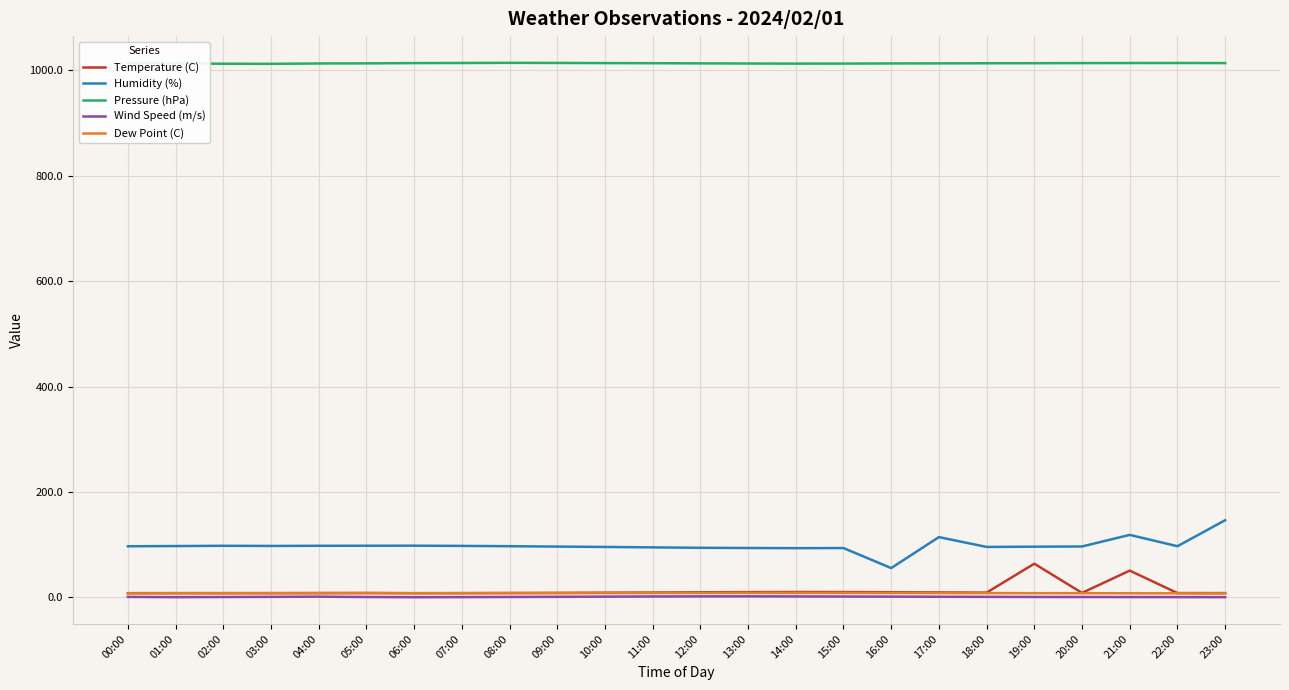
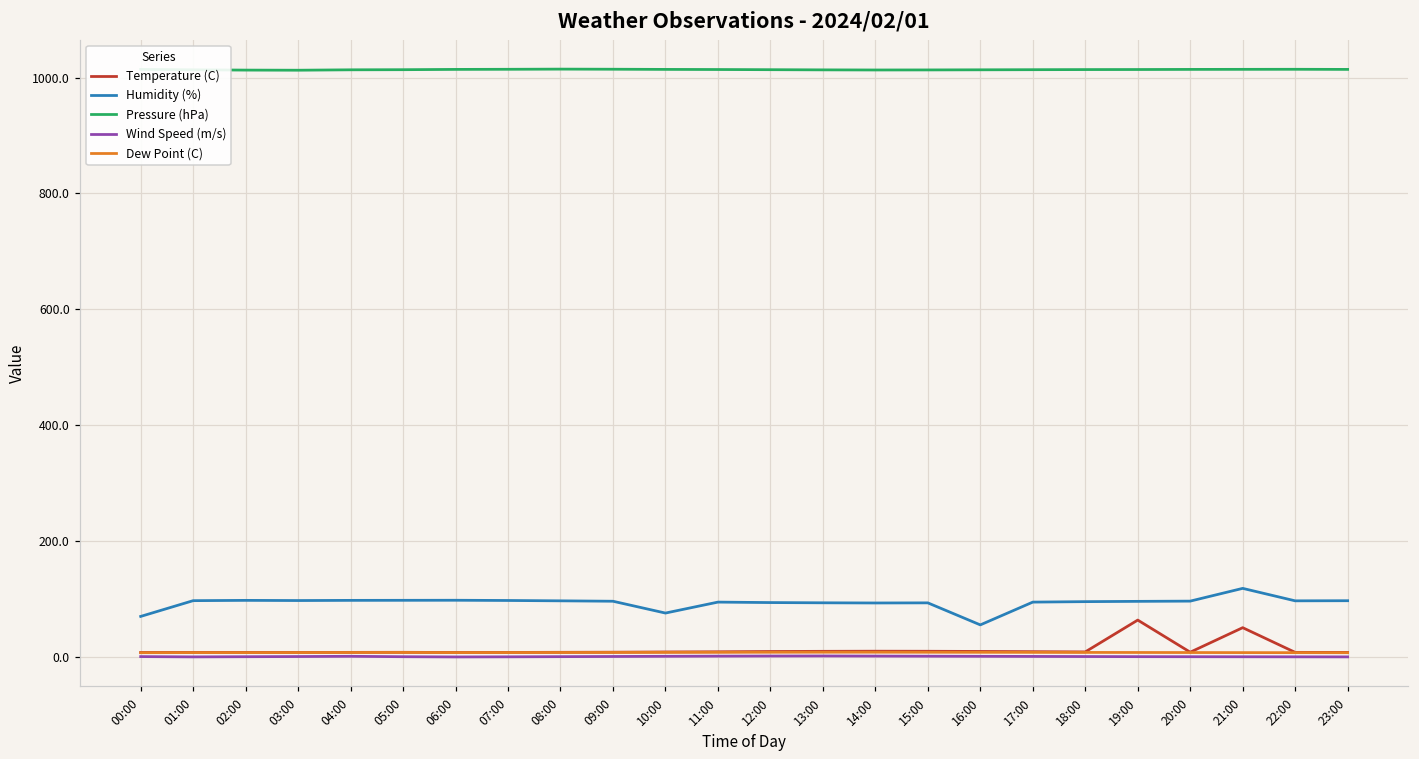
  {
    "Temperature (C)": {
      "19:00": 60,
      "21:00": 50
    },
    "Humidity (%)": {
-     "00:00": 100,
+     "00:00": 70,
      "01:00": 100,
      "02:00": 100,
      "03:00": 100,
      "04:00": 100,
      "05:00": 100,
      "06:00": 100,
      "07:00": 100,
      "08:00": 100,
      "09:00": 100,
-     "10:00": 100,
+     "10:00": 80,
      "11:00": 100,
      "12:00": 90,
      "13:00": 90,
      "14:00": 90,
      "15:00": 90,
      "16:00": 60,
-     "17:00": 110,
+     "17:00": 100,
      "18:00": 100,
      "19:00": 100,
      "20:00": 100,
      "21:00": 120,
      "22:00": 100,
-     "23:00": 150
+     "23:00": 100
    },
    "Pressure (hPa)": {
      "02:00": 1010,
      "03:00": 1010,
      "04:00": 1010,
      "05:00": 1010,
      "06:00": 1010,
      "07:00": 1010,
      "08:00": 1010,
      "09:00": 1010,
      "10:00": 1010,
      "11:00": 1010,
      "12:00": 1010,
      "13:00": 1010,
      "14:00": 1010,
      "15:00": 1010,
      "16:00": 1010,
      "17:00": 1010,
      "18:00": 1010,
      "19:00": 1010,
      "20:00": 1010,
      "21:00": 1010,
      "22:00": 1010,
      "23:00": 1010
    },
    "Wind Speed (m/s)": {
      "00:00": 0,
      "01:00": 0,
      "02:00": 0,
      "03:00": 0,
      "04:00": 0,
      "05:00": 0,
      "06:00": 0,
      "07:00": 0,
      "08:00": 0,
      "09:00": 0,
      "10:00": 0,
      "11:00": 0,
      "12:00": 0,
      "13:00": 0,
      "14:00": 0,
      "15:00": 0,
      "16:00": 0,
      "17:00": 0,
      "18:00": 0,
      "19:00": 0,
      "20:00": 0,
      "21:00": 0,
      "22:00": 0,
      "23:00": 0
    },
    "Dew Point (C)": {
      "19:00": 10,
      "21:00": 10
    }
  }
